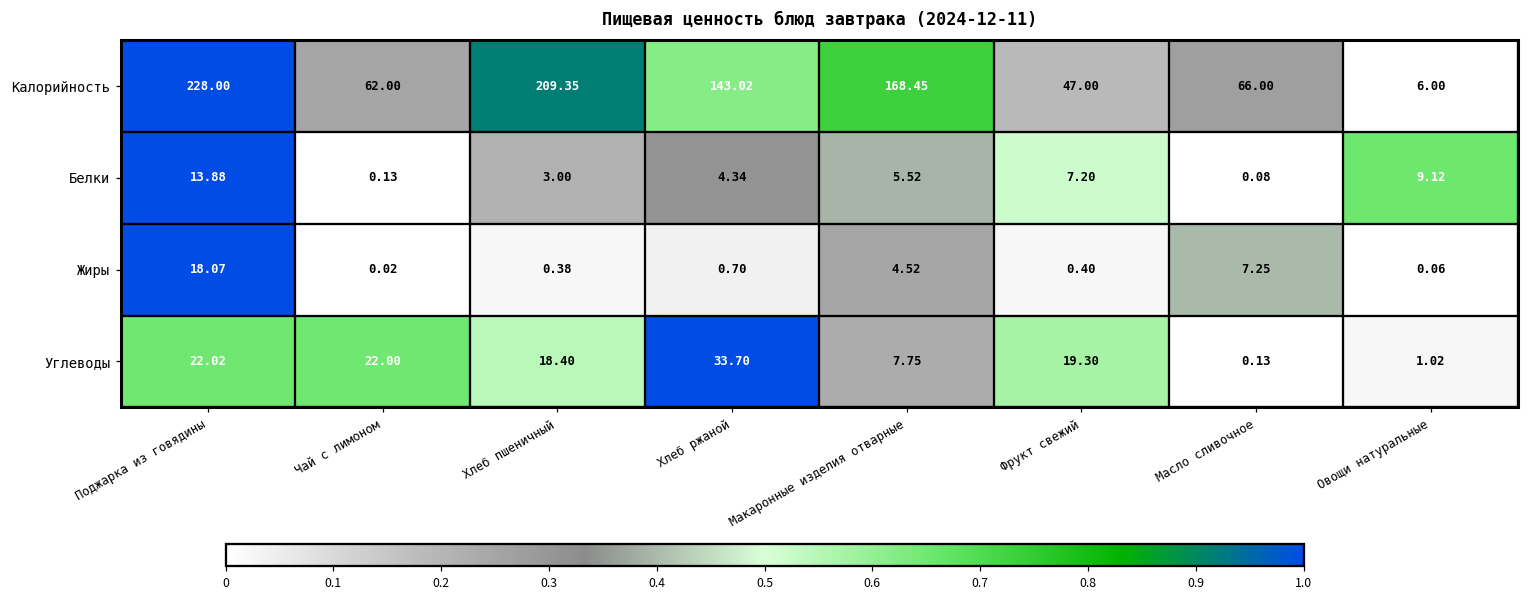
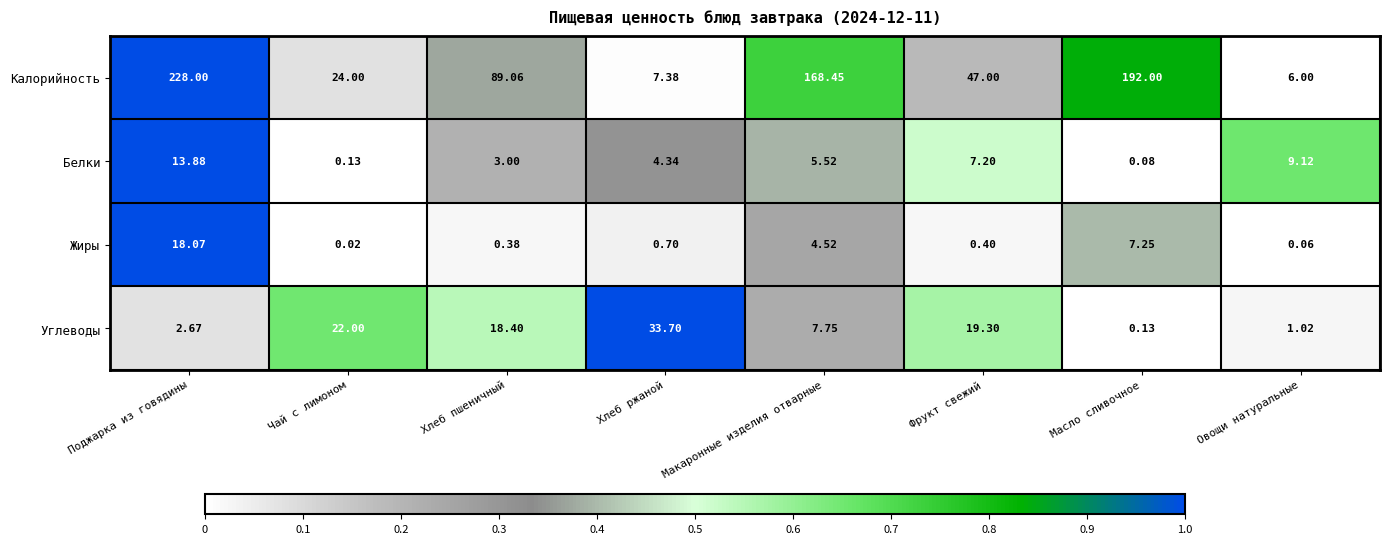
  {
    "Калорийность": {
      "Поджарка из говядины": 228.00,
-     "Чай с лимоном": 62.00,
-     "Хлеб пшеничный": 209.35,
-     "Хлеб ржаной": 143.02,
+     "Чай с лимоном": 24.00,
+     "Хлеб пшеничный": 89.06,
+     "Хлеб ржаной": 7.38,
      "Макаронные изделия отварные": 168.45,
      "Фрукт свежий": 47.00,
-     "Масло сливочное": 66.00,
+     "Масло сливочное": 192.00,
      "Овощи натуральные": 6.00
    },
    "Белки": {
      "Поджарка из говядины": 13.88,
      "Чай с лимоном": 0.13,
      "Хлеб пшеничный": 3.00,
      "Хлеб ржаной": 4.34,
      "Макаронные изделия отварные": 5.52,
      "Фрукт свежий": 7.20,
      "Масло сливочное": 0.08,
      "Овощи натуральные": 9.12
    },
    "Жиры": {
      "Поджарка из говядины": 18.07,
      "Чай с лимоном": 0.02,
      "Хлеб пшеничный": 0.38,
      "Хлеб ржаной": 0.70,
      "Макаронные изделия отварные": 4.52,
      "Фрукт свежий": 0.40,
      "Масло сливочное": 7.25,
      "Овощи натуральные": 0.06
    },
    "Углеводы": {
-     "Поджарка из говядины": 22.02,
+     "Поджарка из говядины": 2.67,
      "Чай с лимоном": 22.00,
      "Хлеб пшеничный": 18.40,
      "Хлеб ржаной": 33.70,
      "Макаронные изделия отварные": 7.75,
      "Фрукт свежий": 19.30,
      "Масло сливочное": 0.13,
      "Овощи натуральные": 1.02
    }
  }
